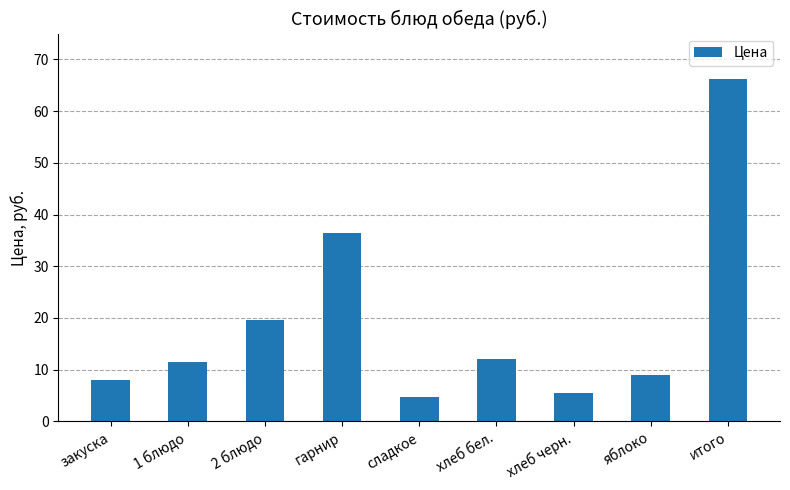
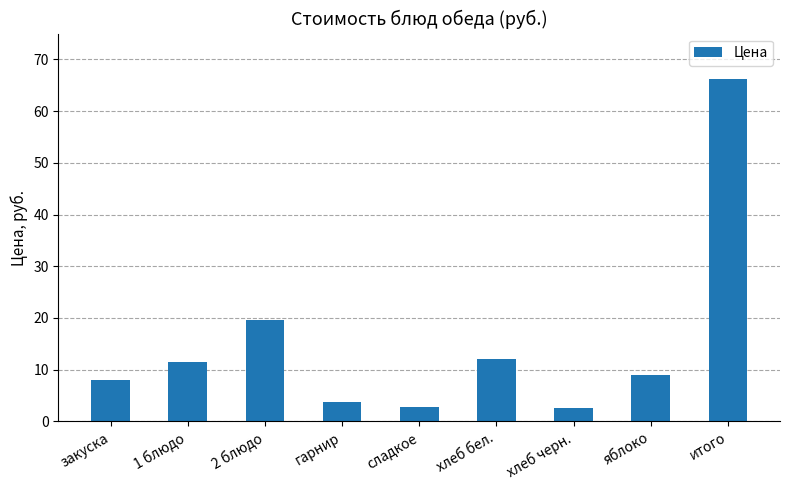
  {
    "закуска": 8,
    "1 блюдо": 11,
    "2 блюдо": 20,
-   "гарнир": 36,
-   "сладкое": 5,
+   "гарнир": 4,
+   "сладкое": 3,
    "хлеб бел.": 12,
-   "хлеб черн.": 5,
+   "хлеб черн.": 3,
    "яблоко": 9,
    "итого": 66
  }
